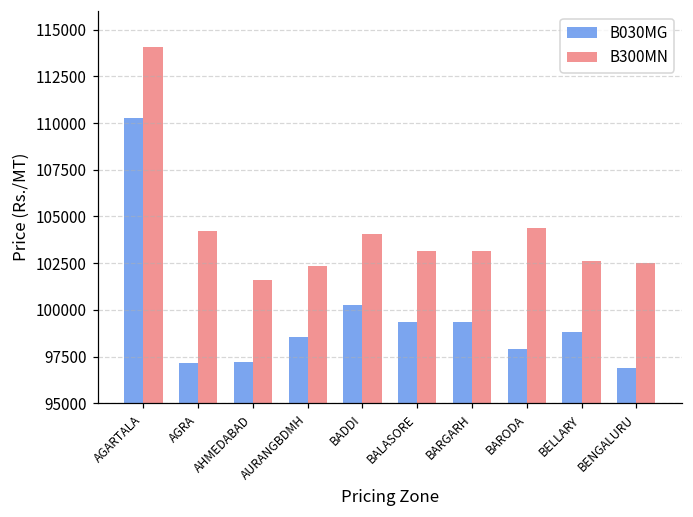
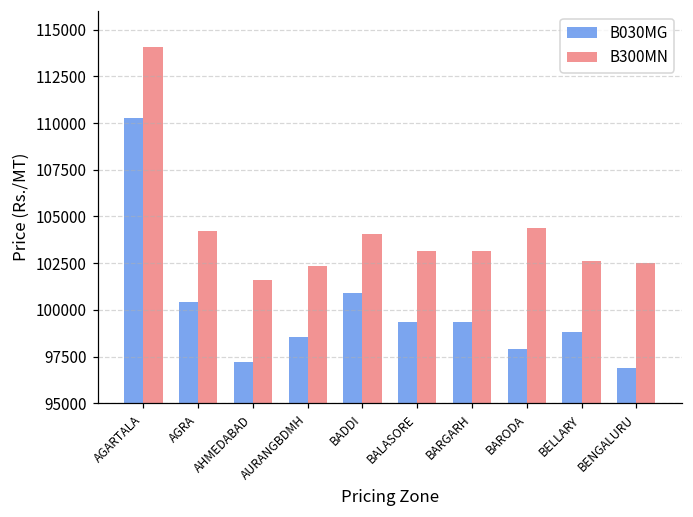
  {
    "B030MG": {
      "AGARTALA": 110300,
-     "AGRA": 97200,
+     "AGRA": 100400,
      "AHMEDABAD": 97200,
      "AURANGBDMH": 98600,
-     "BADDI": 100300,
+     "BADDI": 100900,
      "BALASORE": 99300,
      "BARGARH": 99300,
      "BARODA": 97900,
      "BELLARY": 98800,
      "BENGALURU": 96900
    },
    "B300MN": {
      "AGARTALA": 114100,
      "AGRA": 104200,
      "AHMEDABAD": 101600,
      "AURANGBDMH": 102400,
      "BADDI": 104100,
      "BALASORE": 103100,
      "BARGARH": 103100,
      "BARODA": 104400,
      "BELLARY": 102600,
      "BENGALURU": 102500
    }
  }
